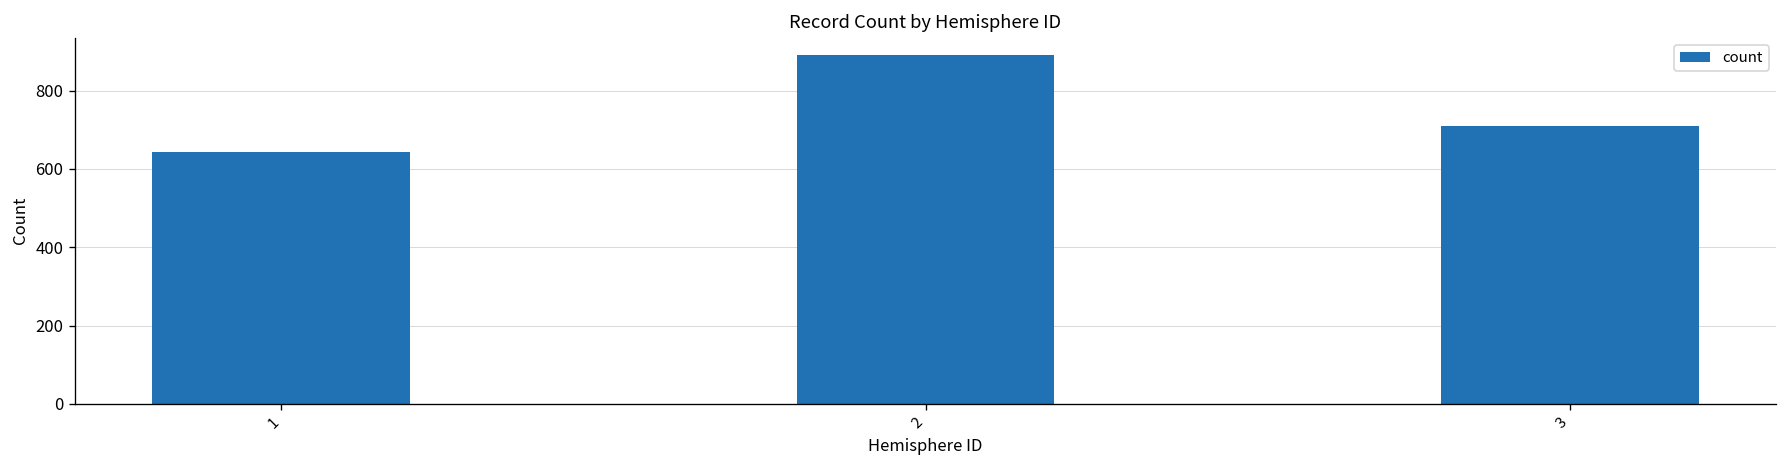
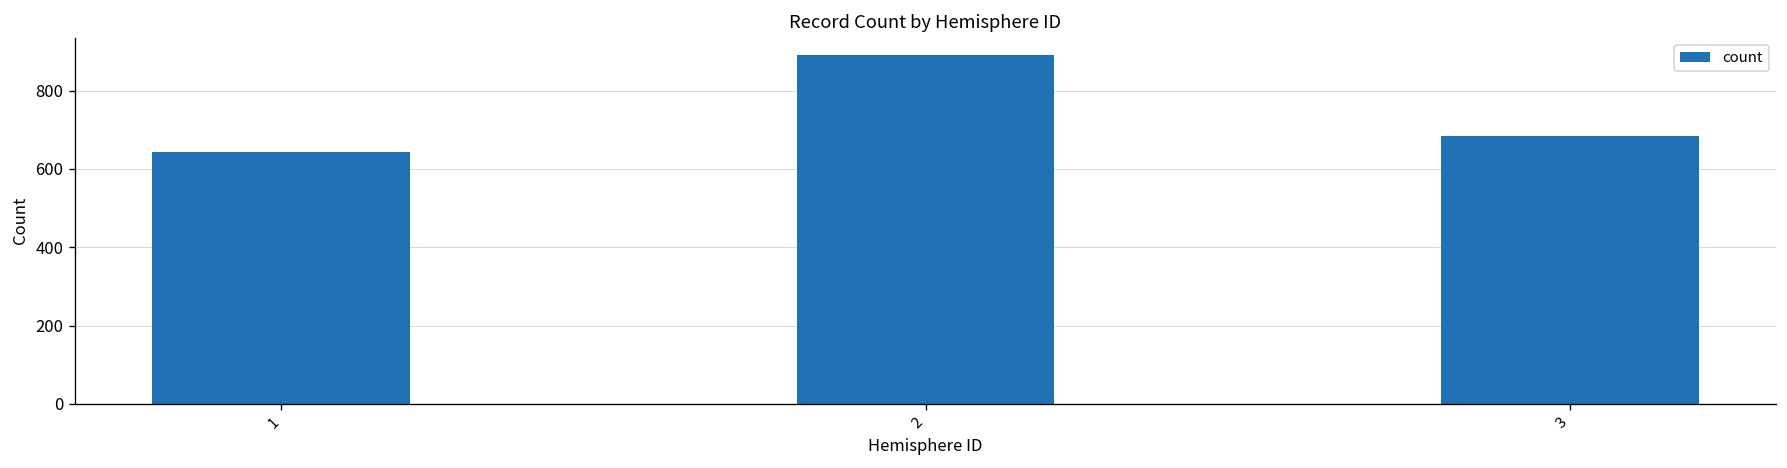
  {
    "1": 640,
    "2": 890,
-   "3": 710
+   "3": 690
  }
